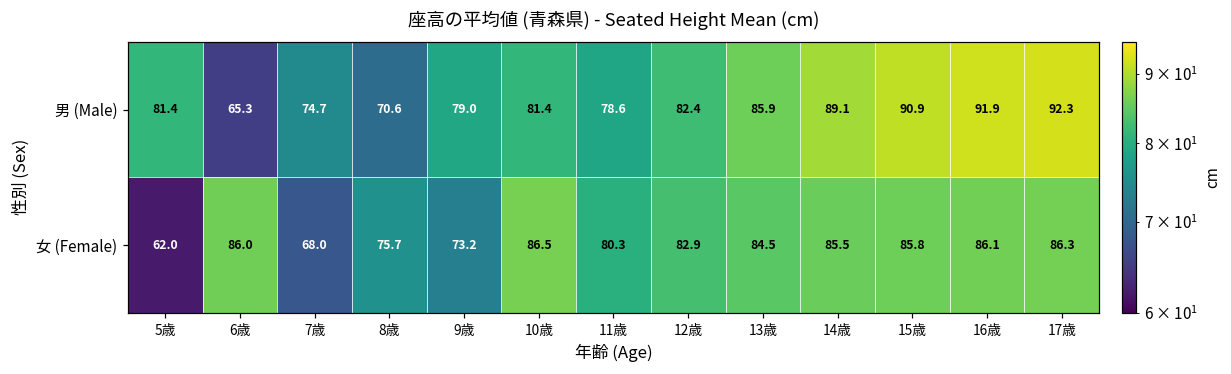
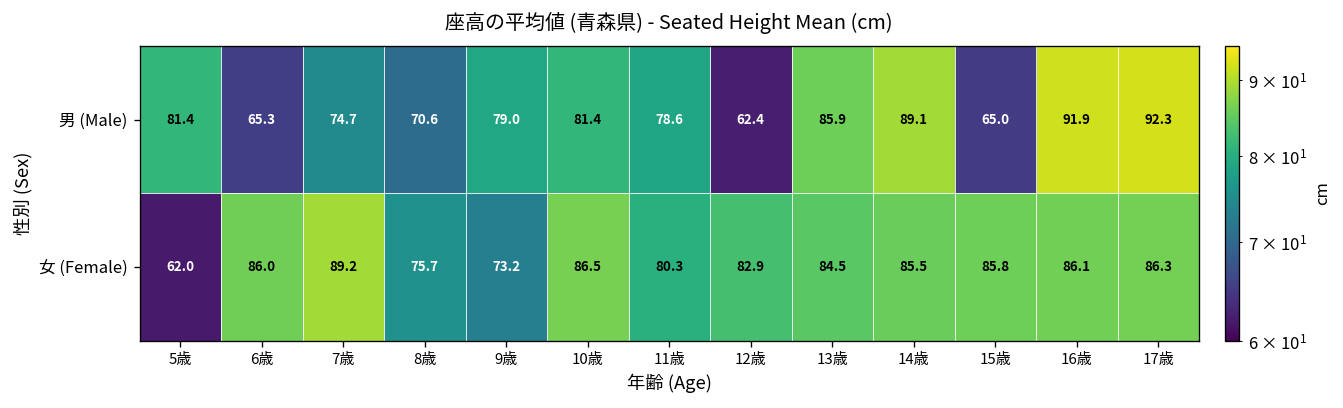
  {
    "男 (Male)": {
      "5歳": 81.4,
      "6歳": 65.3,
      "7歳": 74.7,
      "8歳": 70.6,
      "9歳": 79.0,
      "10歳": 81.4,
      "11歳": 78.6,
-     "12歳": 82.4,
+     "12歳": 62.4,
      "13歳": 85.9,
      "14歳": 89.1,
-     "15歳": 90.9,
+     "15歳": 65.0,
      "16歳": 91.9,
      "17歳": 92.3
    },
    "女 (Female)": {
      "5歳": 62.0,
      "6歳": 86.0,
-     "7歳": 68.0,
+     "7歳": 89.2,
      "8歳": 75.7,
      "9歳": 73.2,
      "10歳": 86.5,
      "11歳": 80.3,
      "12歳": 82.9,
      "13歳": 84.5,
      "14歳": 85.5,
      "15歳": 85.8,
      "16歳": 86.1,
      "17歳": 86.3
    }
  }
